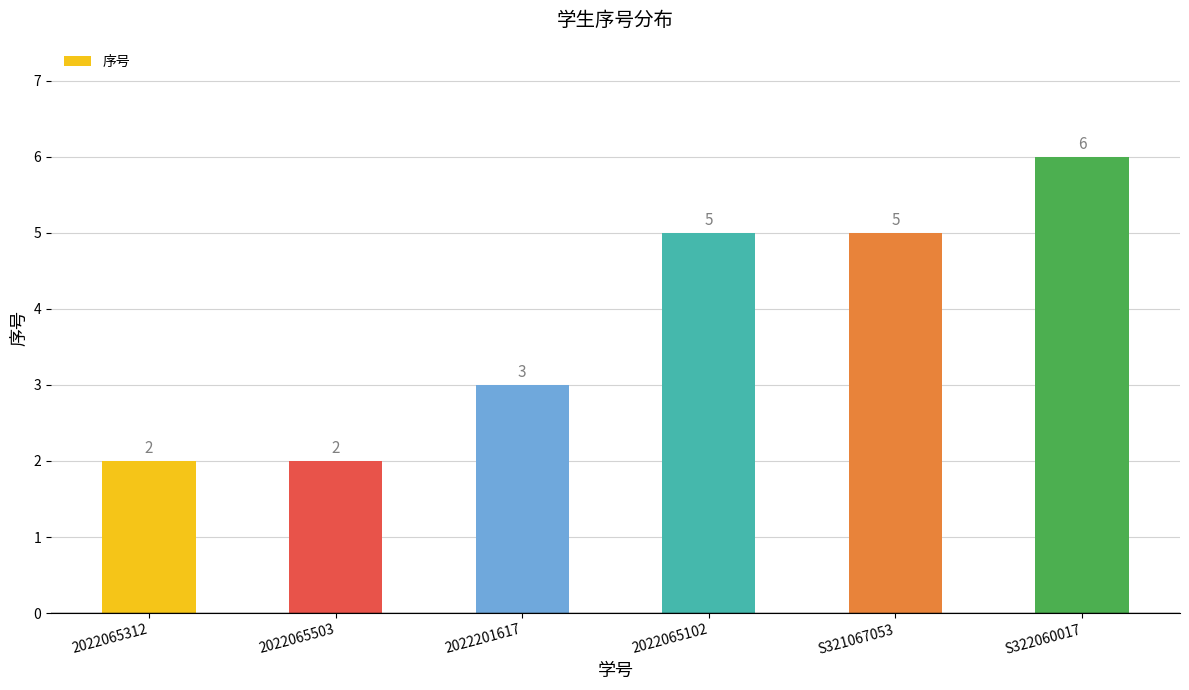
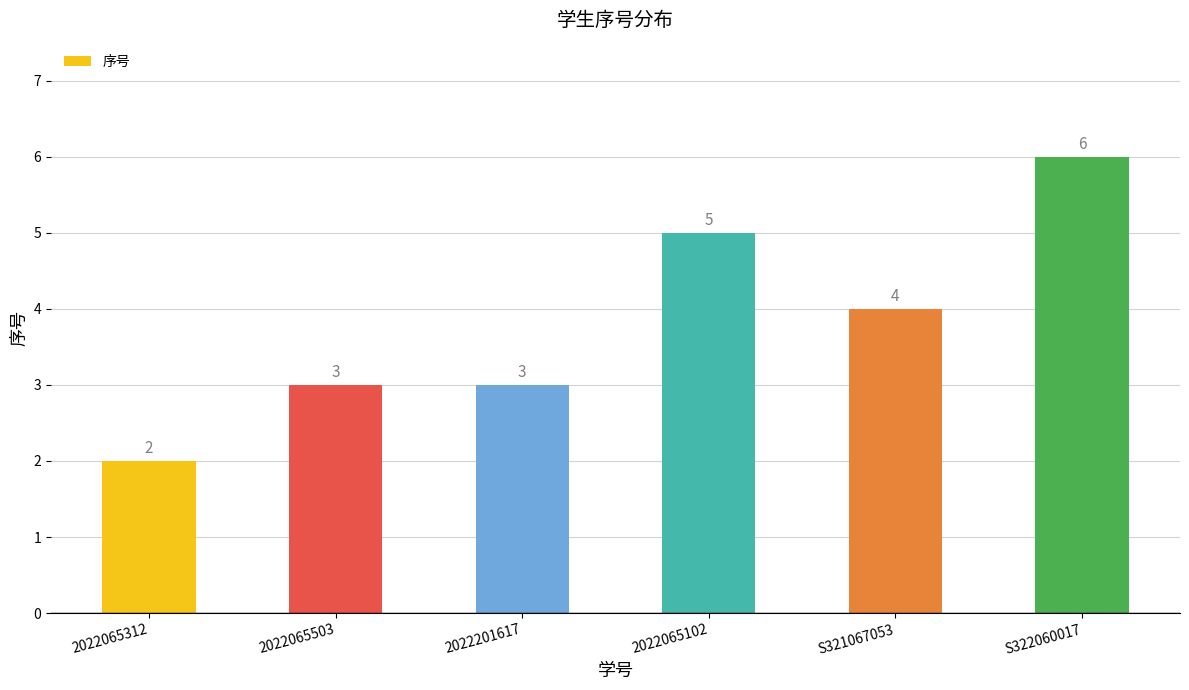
  {
    "2022065312": 2,
-   "2022065503": 2,
+   "2022065503": 3,
    "2022201617": 3,
    "2022065102": 5,
-   "S321067053": 5,
+   "S321067053": 4,
    "S322060017": 6
  }
